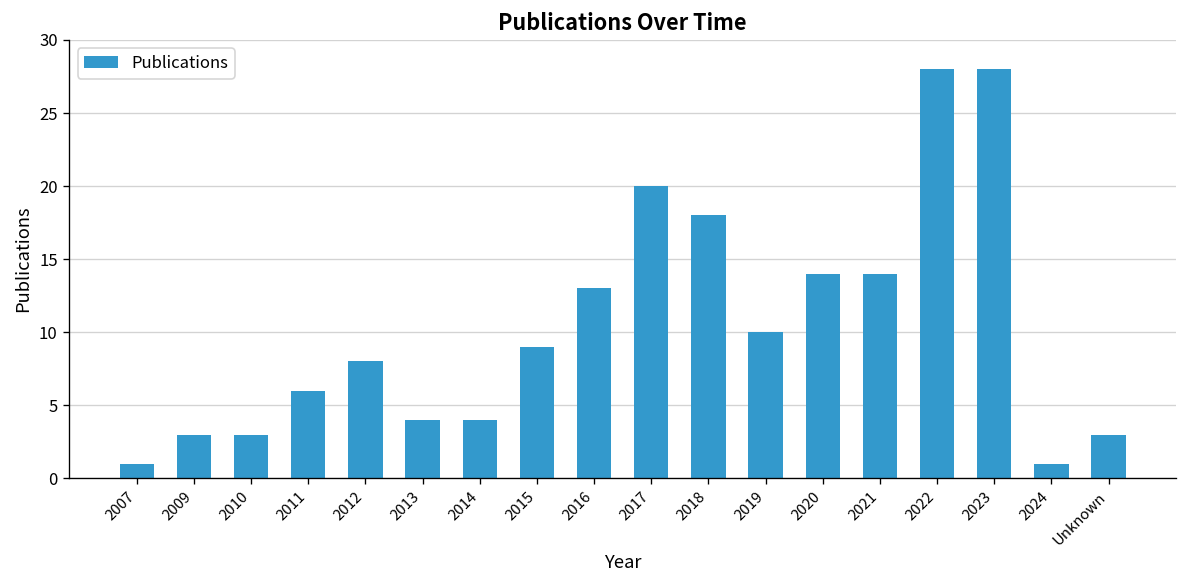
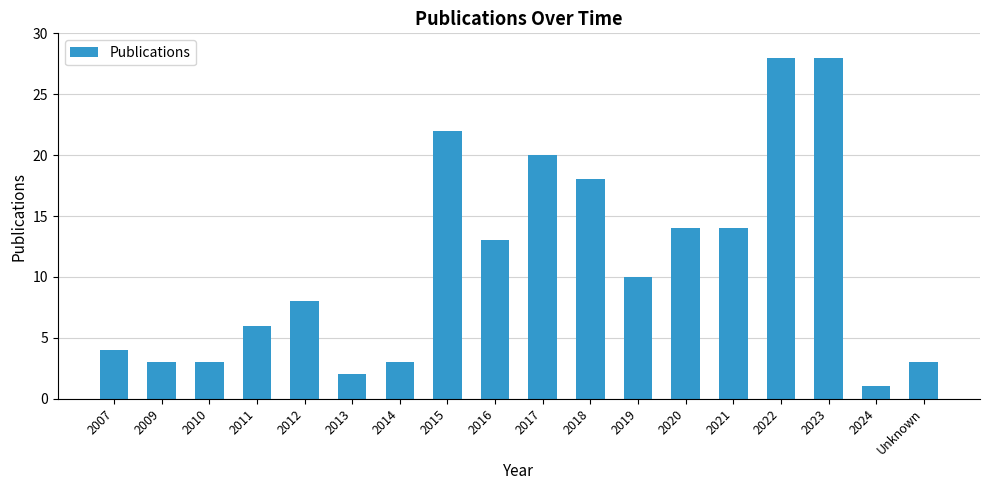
  {
-   "2007": 1,
+   "2007": 4,
    "2009": 3,
    "2010": 3,
    "2011": 6,
    "2012": 8,
-   "2013": 4,
-   "2014": 4,
-   "2015": 9,
+   "2013": 2,
+   "2014": 3,
+   "2015": 22,
    "2016": 13,
    "2017": 20,
    "2018": 18,
    "2019": 10,
    "2020": 14,
    "2021": 14,
    "2022": 28,
    "2023": 28,
    "2024": 1,
    "Unknown": 3
  }
